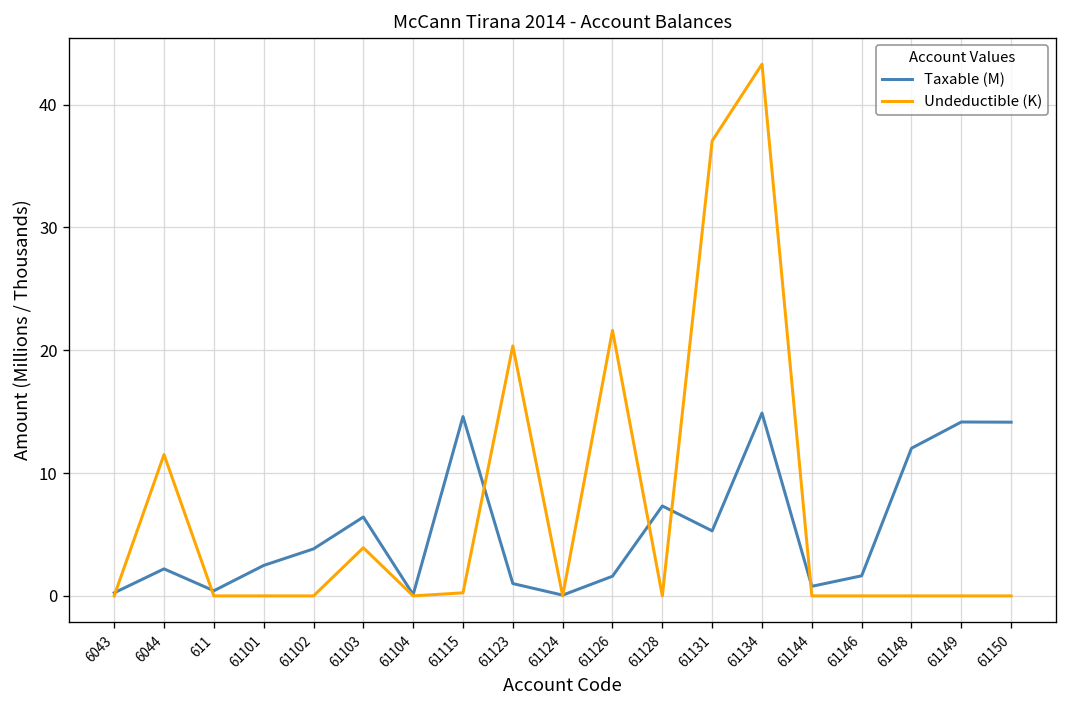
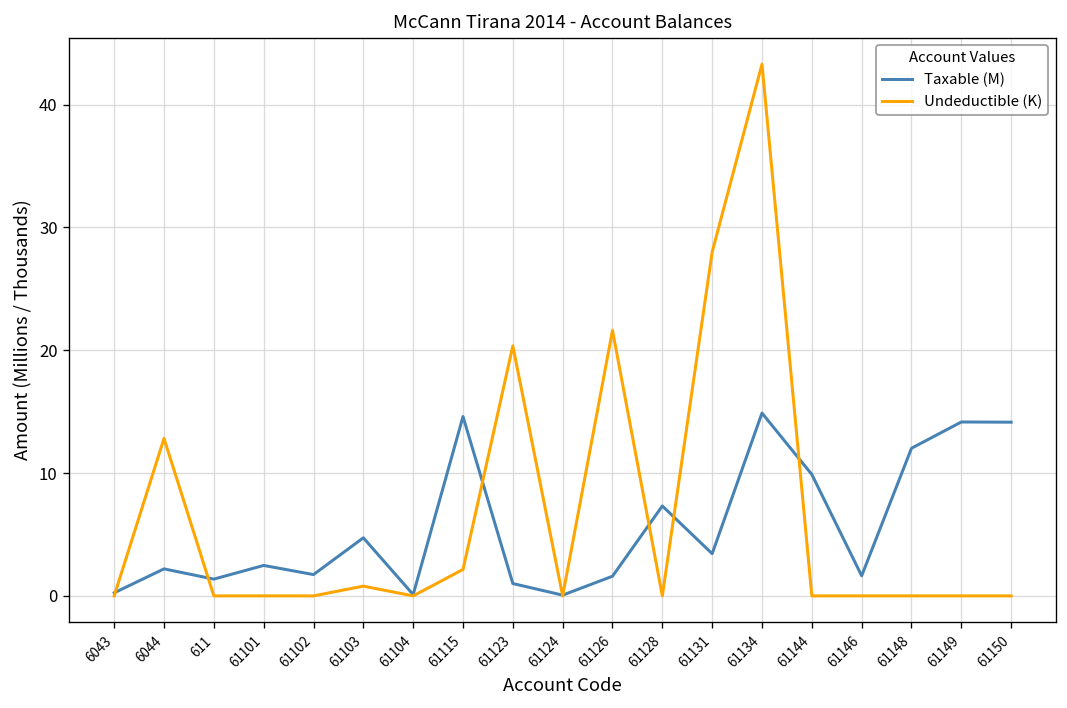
  {
    "Taxable (M)": {
      "6043": 0.3,
      "6044": 2.2,
-     "611": 0.4,
+     "611": 1.4,
      "61101": 2.5,
-     "61102": 3.8,
-     "61103": 6.4,
+     "61102": 1.7,
+     "61103": 4.7,
      "61115": 14.6,
      "61123": 1.0,
      "61126": 1.6,
      "61128": 7.3,
-     "61131": 5.3,
+     "61131": 3.4,
      "61134": 14.9,
-     "61144": 0.8,
+     "61144": 9.9,
      "61146": 1.6,
      "61148": 12.0,
      "61149": 14.2,
      "61150": 14.1
    },
    "Undeductible (K)": {
      "6043": 0.0,
-     "6044": 11.5,
+     "6044": 12.8,
      "611": 0.0,
      "61101": 0.0,
      "61102": 0.0,
-     "61103": 3.9,
-     "61115": 0.3,
+     "61103": 0.8,
+     "61115": 2.2,
      "61123": 20.4,
      "61126": 21.6,
      "61128": 0.0,
-     "61131": 37.1,
+     "61131": 28.0,
      "61134": 43.3,
      "61144": 0.0,
      "61146": 0.0,
      "61148": 0.0,
      "61149": 0.0,
      "61150": 0.0
    }
  }
